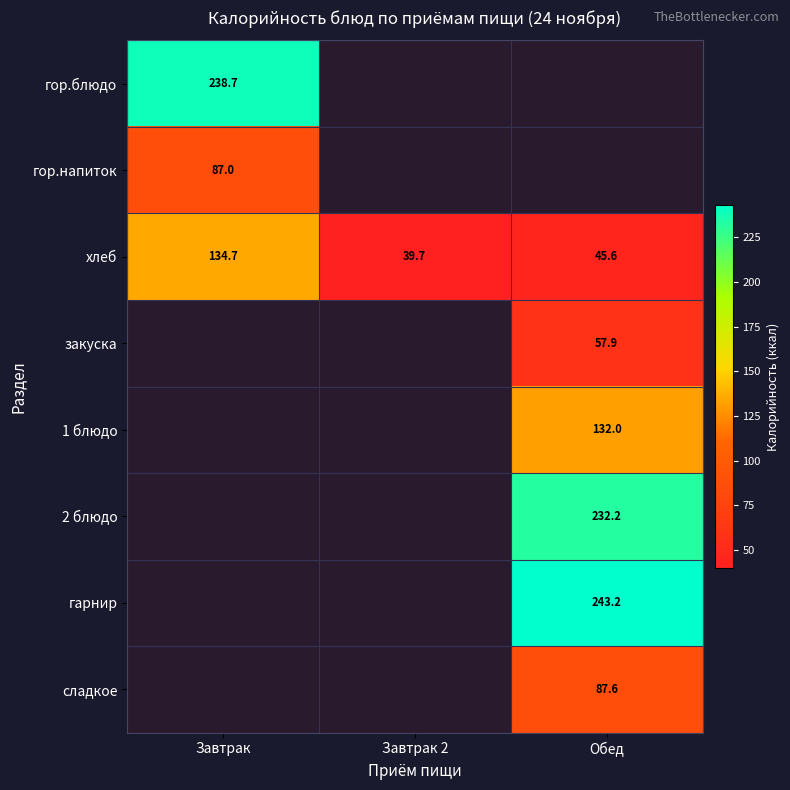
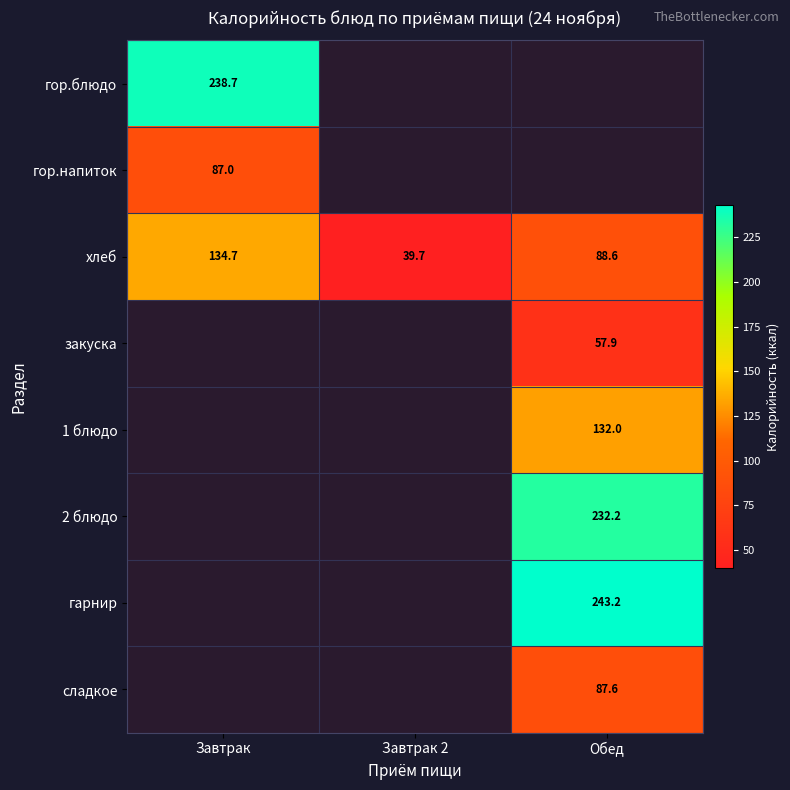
  {
    "гор.блюдо": {
      "Завтрак": 238.7
    },
    "гор.напиток": {
      "Завтрак": 87.0
    },
    "хлеб": {
      "Завтрак": 134.7,
      "Завтрак 2": 39.7,
-     "Обед": 45.6
+     "Обед": 88.6
    },
    "закуска": {
      "Обед": 57.9
    },
    "1 блюдо": {
      "Обед": 132.0
    },
    "2 блюдо": {
      "Обед": 232.2
    },
    "гарнир": {
      "Обед": 243.2
    },
    "сладкое": {
      "Обед": 87.6
    }
  }
